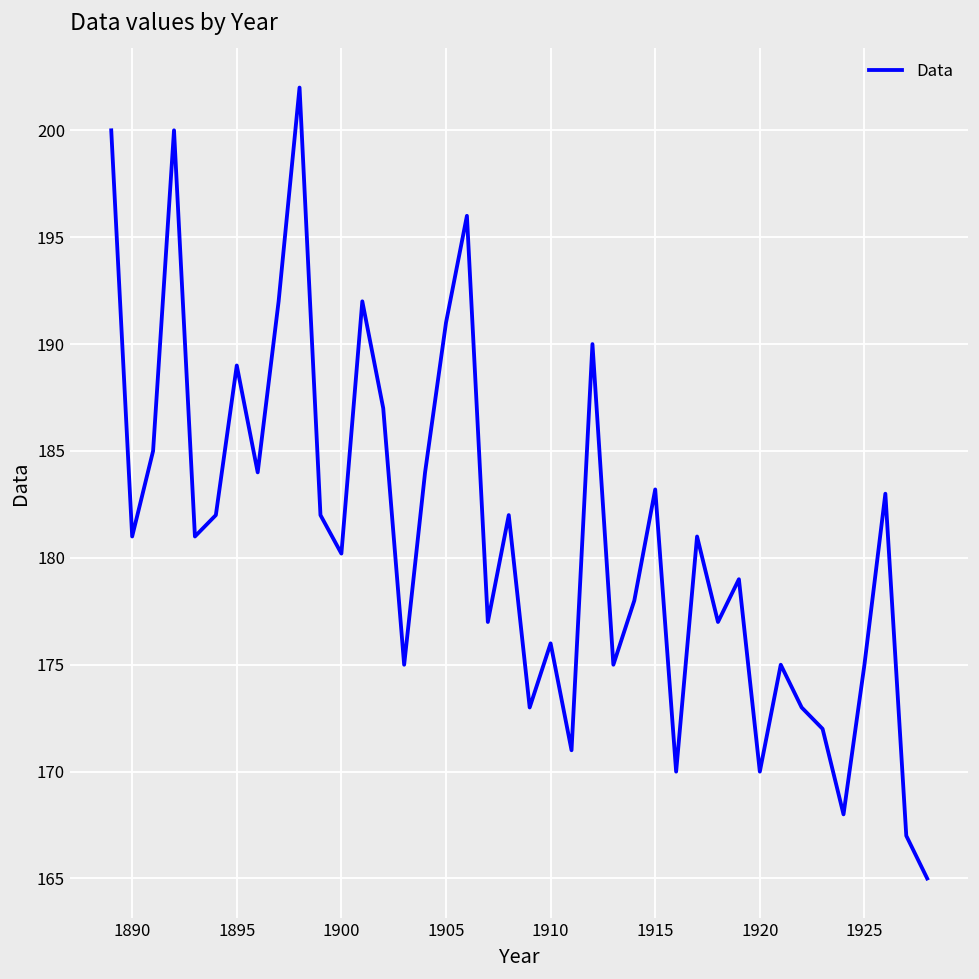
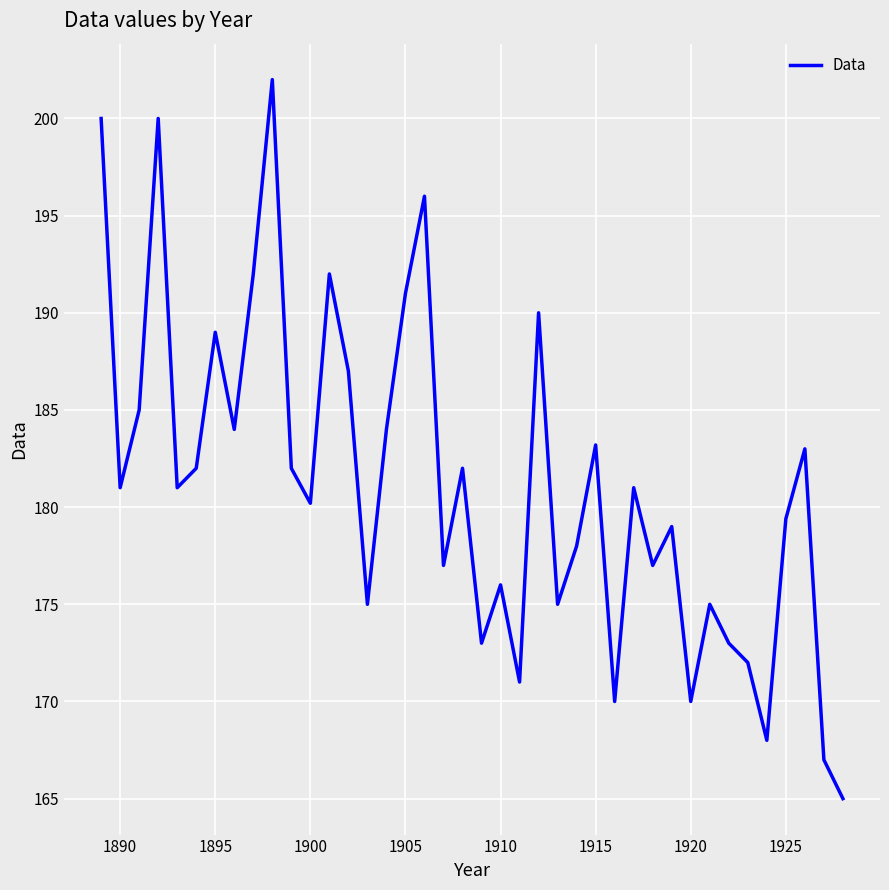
  {
    "1890": 181.0,
    "1895": 189.0,
    "1900": 180.2,
    "1905": 191.0,
    "1910": 176.0,
    "1915": 183.2,
    "1920": 170.0,
-   "1925": 175.0
+   "1925": 179.4
  }
